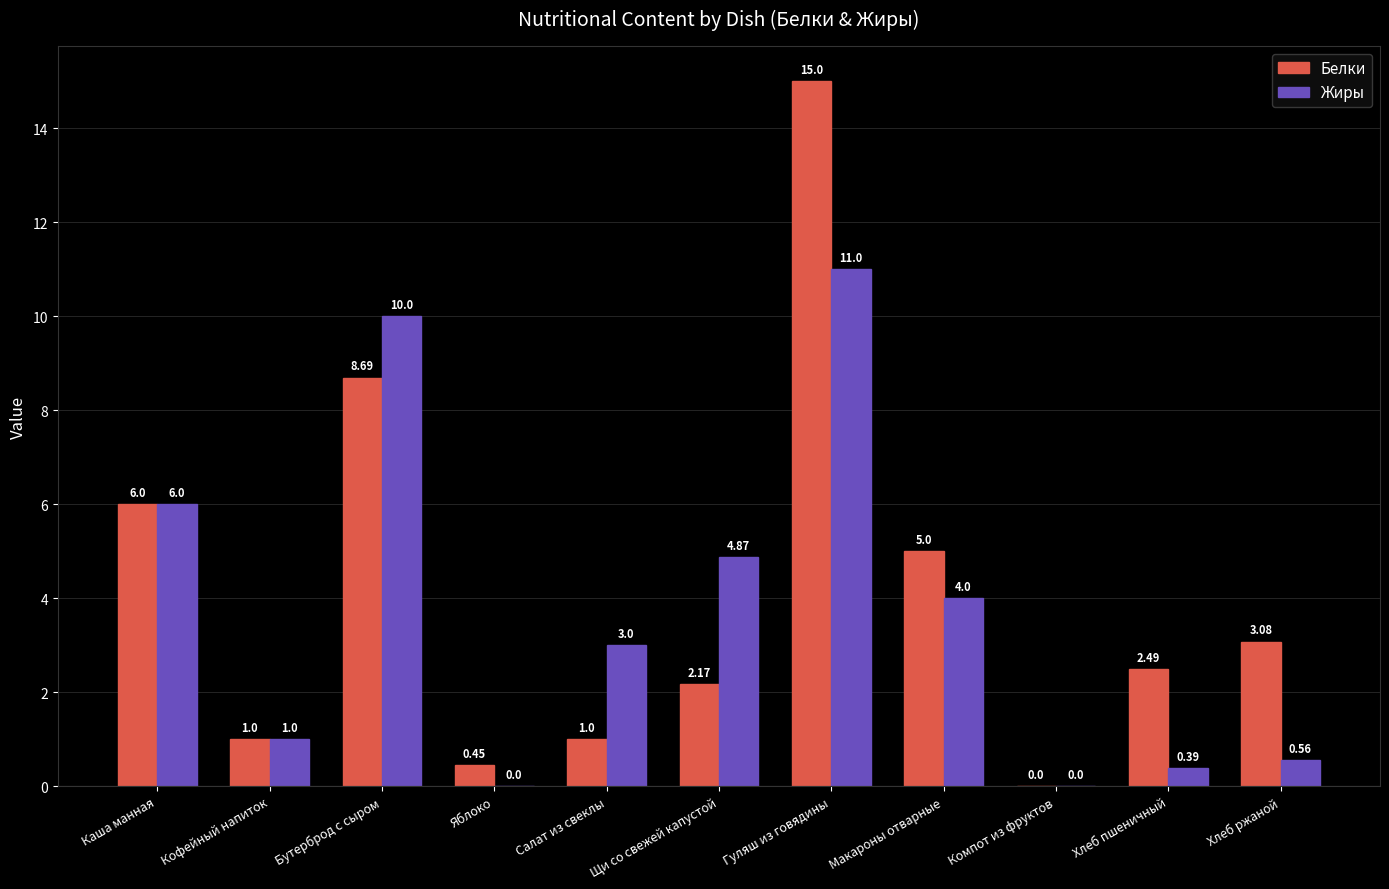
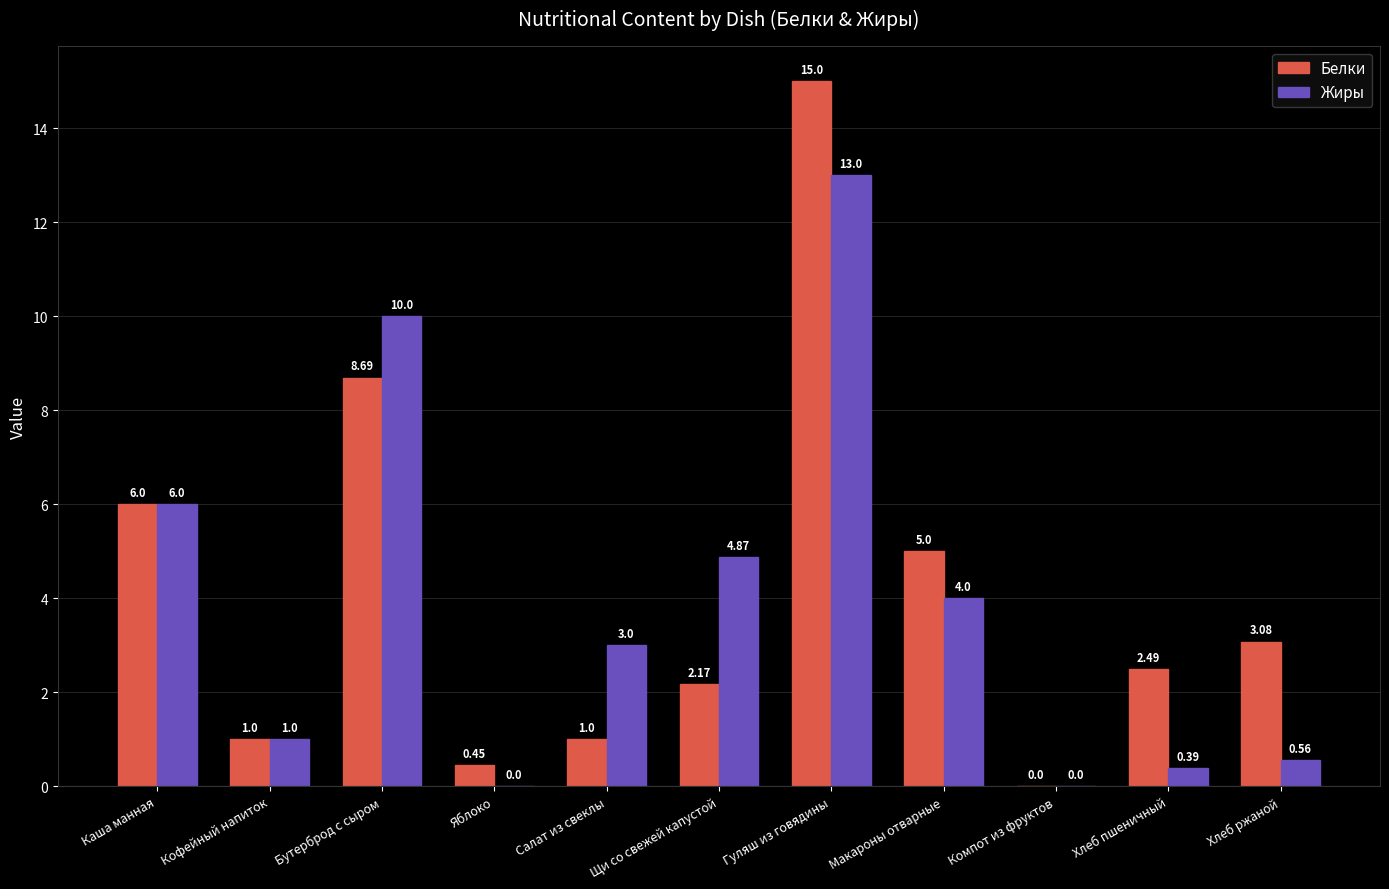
  {
    "Белки": {
      "Каша манная": 6.0,
      "Кофейный напиток": 1.0,
      "Бутерброд с сыром": 8.69,
      "Яблоко": 0.45,
      "Салат из свеклы": 1.0,
      "Щи со свежей капустой": 2.17,
      "Гуляш из говядины": 15.0,
      "Макароны отварные": 5.0,
      "Компот из фруктов": 0.0,
      "Хлеб пшеничный": 2.49,
      "Хлеб ржаной": 3.08
    },
    "Жиры": {
      "Каша манная": 6.0,
      "Кофейный напиток": 1.0,
      "Бутерброд с сыром": 10.0,
      "Яблоко": 0.0,
      "Салат из свеклы": 3.0,
      "Щи со свежей капустой": 4.87,
-     "Гуляш из говядины": 11.0,
+     "Гуляш из говядины": 13.0,
      "Макароны отварные": 4.0,
      "Компот из фруктов": 0.0,
      "Хлеб пшеничный": 0.39,
      "Хлеб ржаной": 0.56
    }
  }
